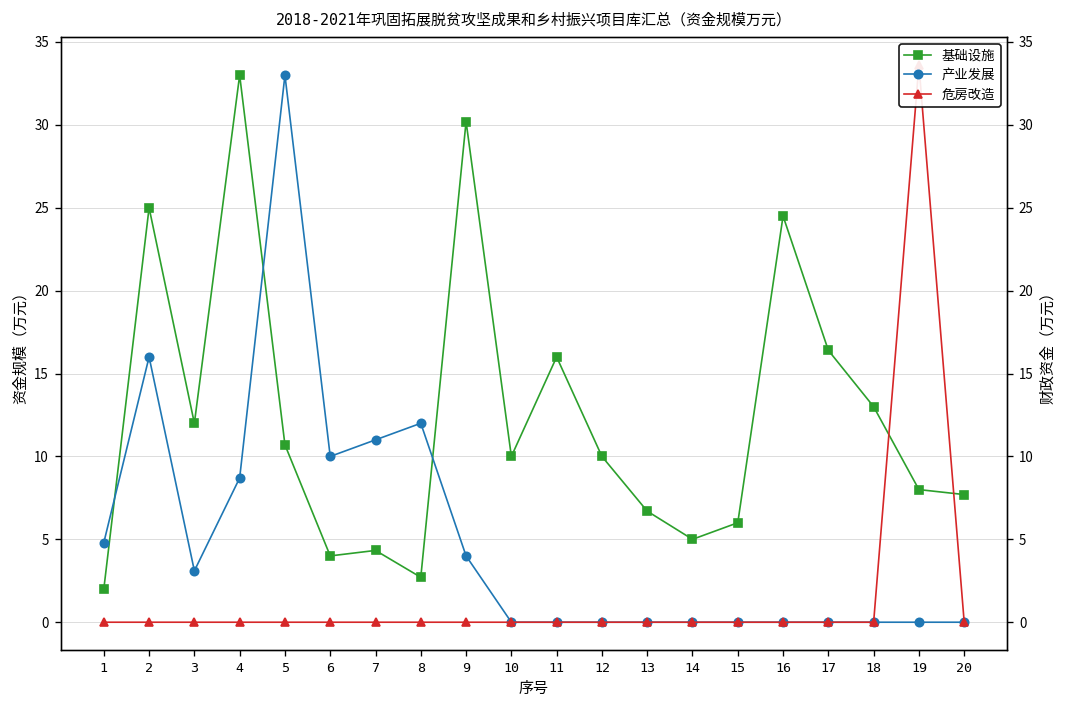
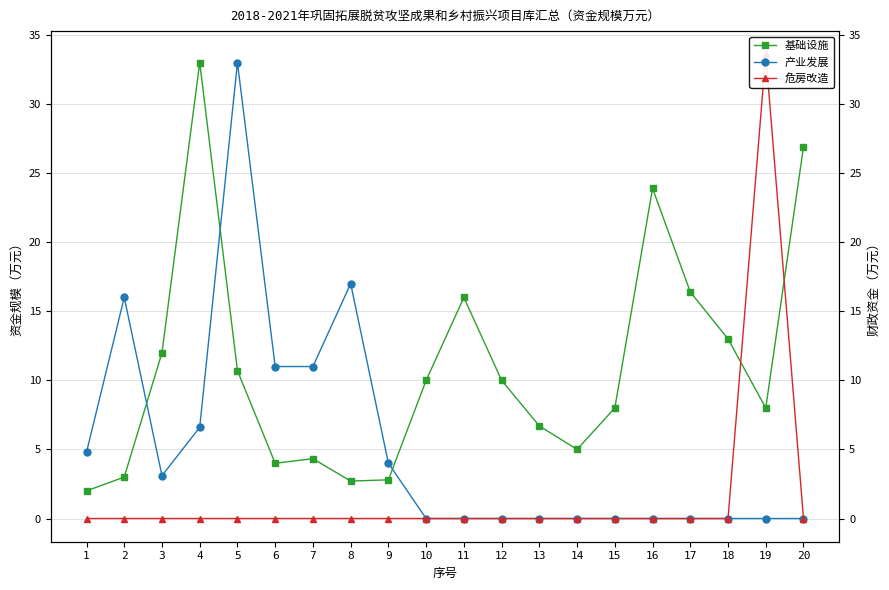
  {
    "基础设施": {
      "1": 2.0,
-     "2": 25,
+     "2": 3,
      "3": 12.0,
      "4": 33.0,
      "5": 10.7,
      "6": 4.0,
      "7": 4.3,
      "8": 2.7,
-     "9": 30.2,
+     "9": 2.8,
      "10": 10.0,
      "11": 16.0,
      "12": 10.0,
      "13": 6.7,
      "14": 5.0,
-     "15": 6,
-     "16": 24.5,
+     "15": 8,
+     "16": 23.9,
      "17": 16.4,
      "18": 13.0,
      "19": 8.0,
-     "20": 7.7
+     "20": 26.9
    },
    "产业发展": {
      "1": 4.8,
      "2": 16.0,
      "3": 3.1,
-     "4": 8.7,
+     "4": 6.6,
      "5": 33.0,
-     "6": 10,
+     "6": 11,
      "7": 11.0,
-     "8": 12,
+     "8": 17,
      "9": 4.0,
      "19": 0.0
    },
    "危房改造": {
      "1": 0.0,
      "2": 0.0,
      "3": 0.0,
      "4": 0.0,
      "5": 0.0,
      "6": 0.0,
      "7": 0.0,
      "8": 0.0,
      "9": 0.0
    }
  }
